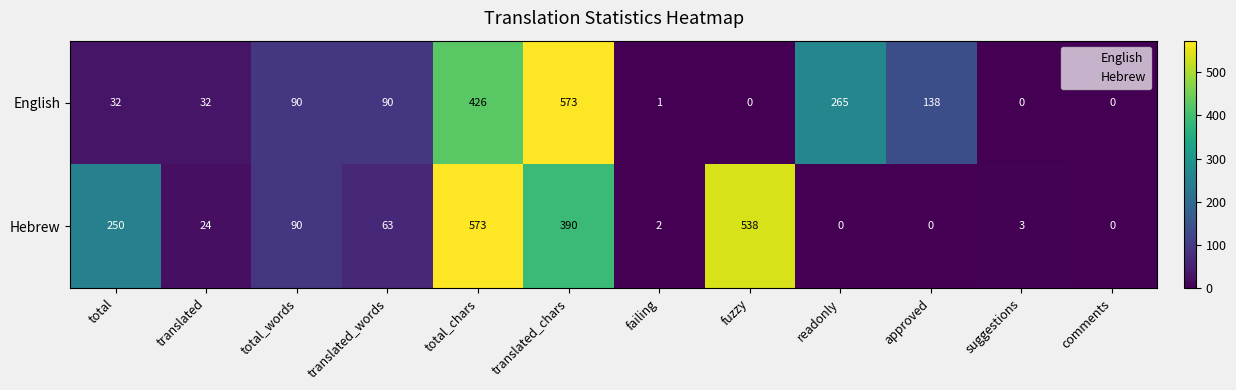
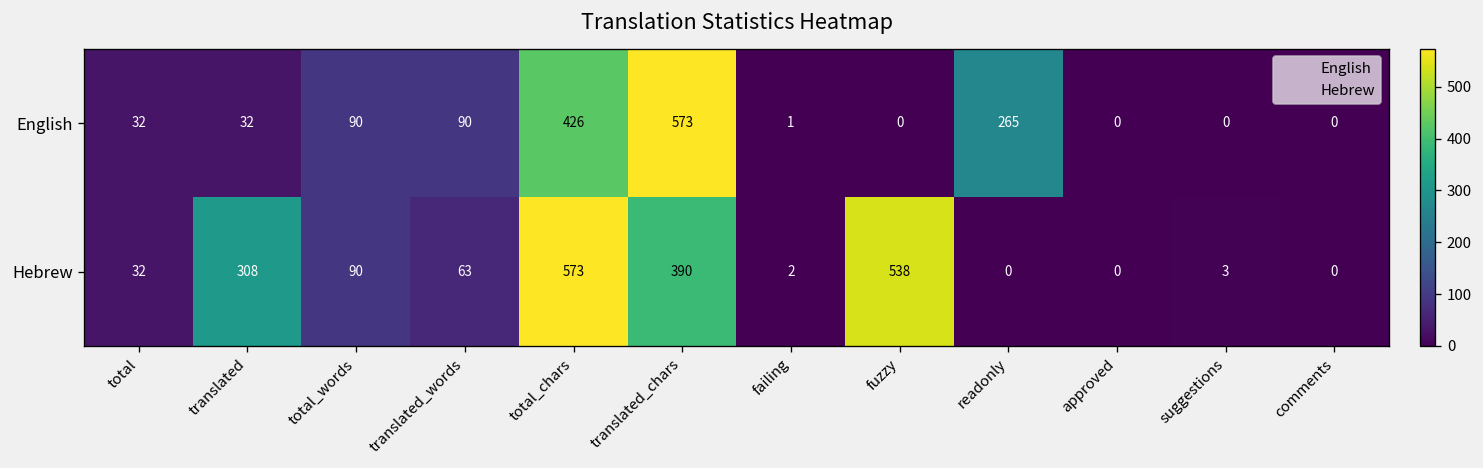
  {
    "English": {
      "total": 32,
      "translated": 32,
      "total_words": 90,
      "translated_words": 90,
      "total_chars": 426,
      "translated_chars": 573,
      "failing": 1,
      "fuzzy": 0,
      "readonly": 265,
-     "approved": 138,
+     "approved": 0,
      "suggestions": 0,
      "comments": 0
    },
    "Hebrew": {
-     "total": 250,
-     "translated": 24,
+     "total": 32,
+     "translated": 308,
      "total_words": 90,
      "translated_words": 63,
      "total_chars": 573,
      "translated_chars": 390,
      "failing": 2,
      "fuzzy": 538,
      "readonly": 0,
      "approved": 0,
      "suggestions": 3,
      "comments": 0
    }
  }
